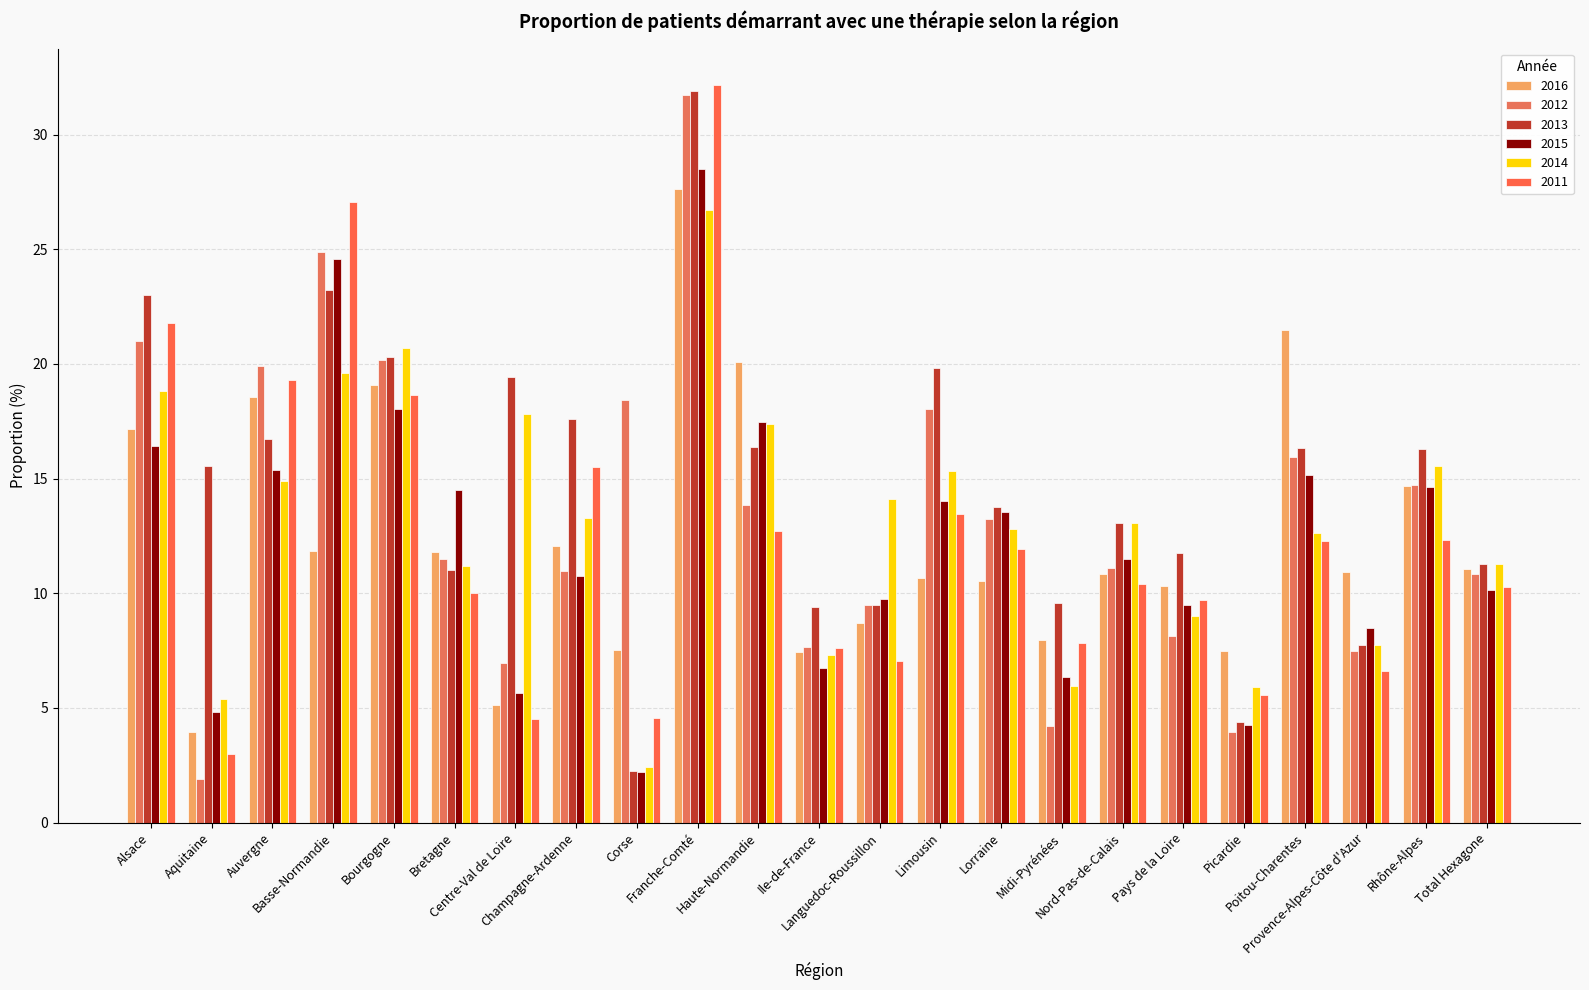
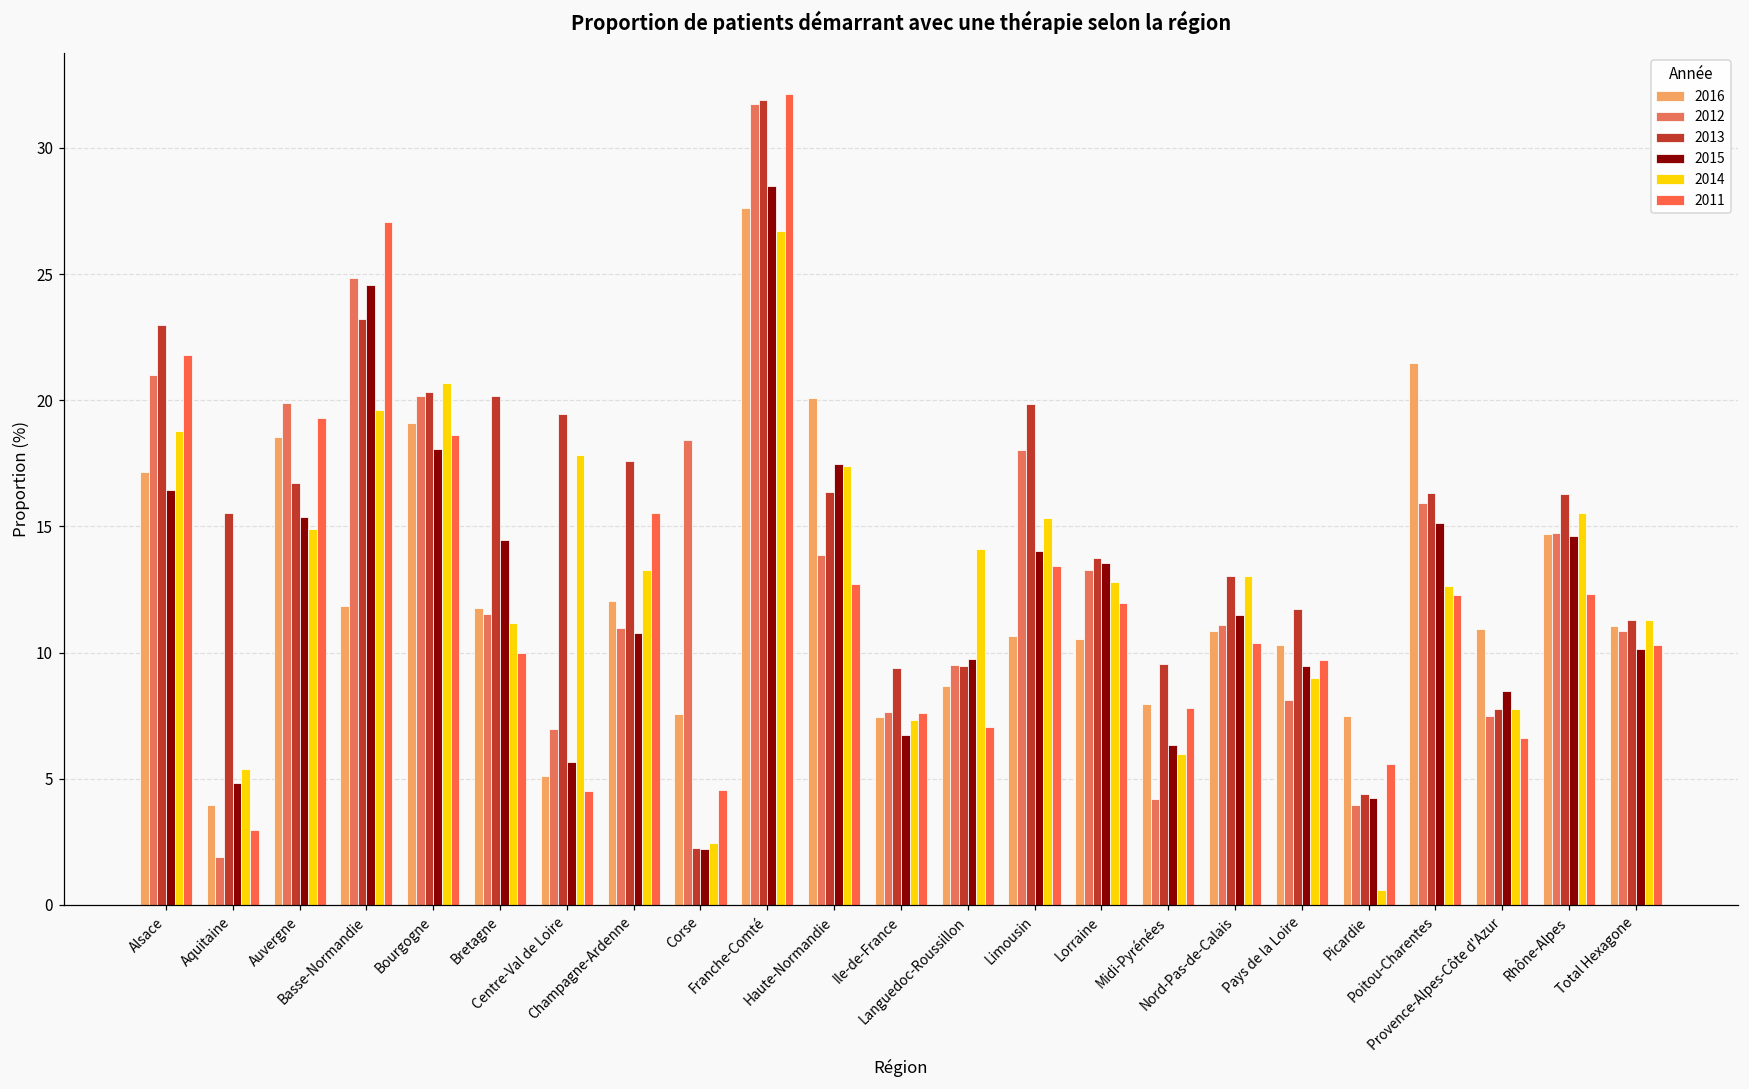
  {
    "2013": {
      "Alsace": 23.0,
      "Aquitaine": 15.5,
      "Auvergne": 16.7,
      "Basse-Normandie": 23.2,
      "Bourgogne": 20.3,
-     "Bretagne": 11.0,
+     "Bretagne": 20.2,
      "Centre-Val de Loire": 19.4,
      "Champagne-Ardenne": 17.6,
      "Corse": 2.3,
      "Franche-Comté": 31.9,
      "Haute-Normandie": 16.4,
      "Ile-de-France": 9.4,
      "Languedoc-Roussillon": 9.5,
      "Limousin": 19.8,
      "Lorraine": 13.8,
      "Midi-Pyrénées": 9.6,
      "Nord-Pas-de-Calais": 13.0,
      "Pays de la Loire": 11.7,
      "Picardie": 4.4,
      "Poitou-Charentes": 16.3,
      "Provence-Alpes-Côte d'Azur": 7.8,
      "Rhône-Alpes": 16.3,
      "Total Hexagone": 11.3
    },
    "2015": {
      "Alsace": 16.4,
      "Aquitaine": 4.8,
      "Auvergne": 15.4,
      "Basse-Normandie": 24.6,
      "Bourgogne": 18.1,
      "Bretagne": 14.5,
      "Centre-Val de Loire": 5.7,
      "Champagne-Ardenne": 10.8,
      "Corse": 2.2,
      "Franche-Comté": 28.5,
      "Haute-Normandie": 17.5,
      "Ile-de-France": 6.7,
      "Languedoc-Roussillon": 9.8,
      "Limousin": 14.0,
      "Lorraine": 13.5,
      "Midi-Pyrénées": 6.3,
      "Nord-Pas-de-Calais": 11.5,
      "Pays de la Loire": 9.5,
      "Picardie": 4.2,
      "Poitou-Charentes": 15.2,
      "Provence-Alpes-Côte d'Azur": 8.5,
      "Rhône-Alpes": 14.6,
      "Total Hexagone": 10.2
    },
    "2014": {
      "Alsace": 18.8,
      "Aquitaine": 5.4,
      "Auvergne": 14.9,
      "Basse-Normandie": 19.6,
      "Bourgogne": 20.7,
      "Bretagne": 11.2,
      "Centre-Val de Loire": 17.8,
      "Champagne-Ardenne": 13.3,
      "Corse": 2.4,
      "Franche-Comté": 26.7,
      "Haute-Normandie": 17.4,
      "Ile-de-France": 7.3,
      "Languedoc-Roussillon": 14.1,
      "Limousin": 15.3,
      "Lorraine": 12.8,
      "Midi-Pyrénées": 6.0,
      "Nord-Pas-de-Calais": 13.0,
      "Pays de la Loire": 9.0,
-     "Picardie": 5.9,
+     "Picardie": 0.6,
      "Poitou-Charentes": 12.6,
      "Provence-Alpes-Côte d'Azur": 7.8,
      "Rhône-Alpes": 15.5,
      "Total Hexagone": 11.3
    }
  }
